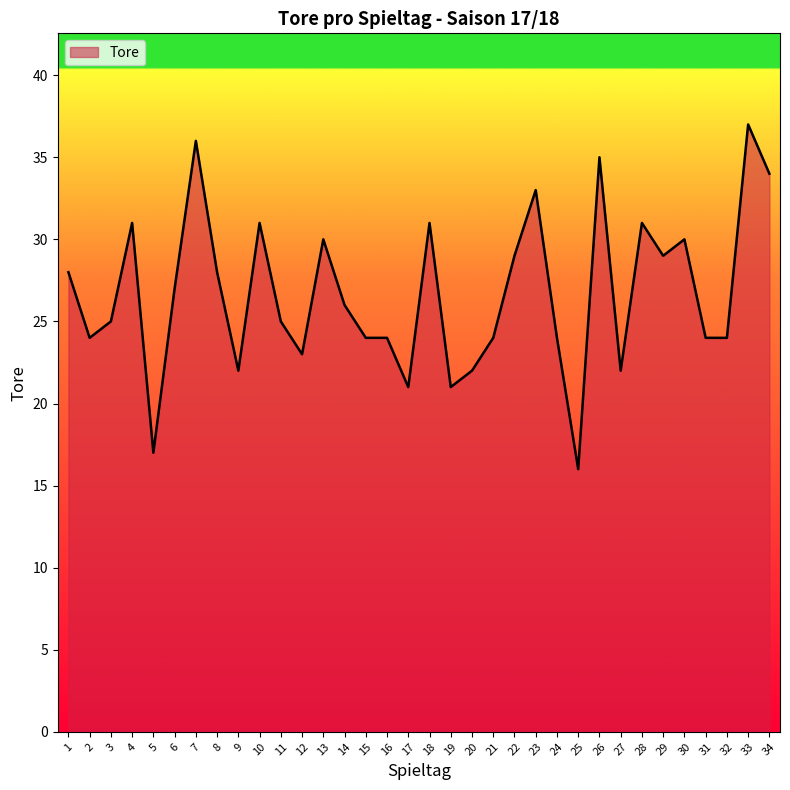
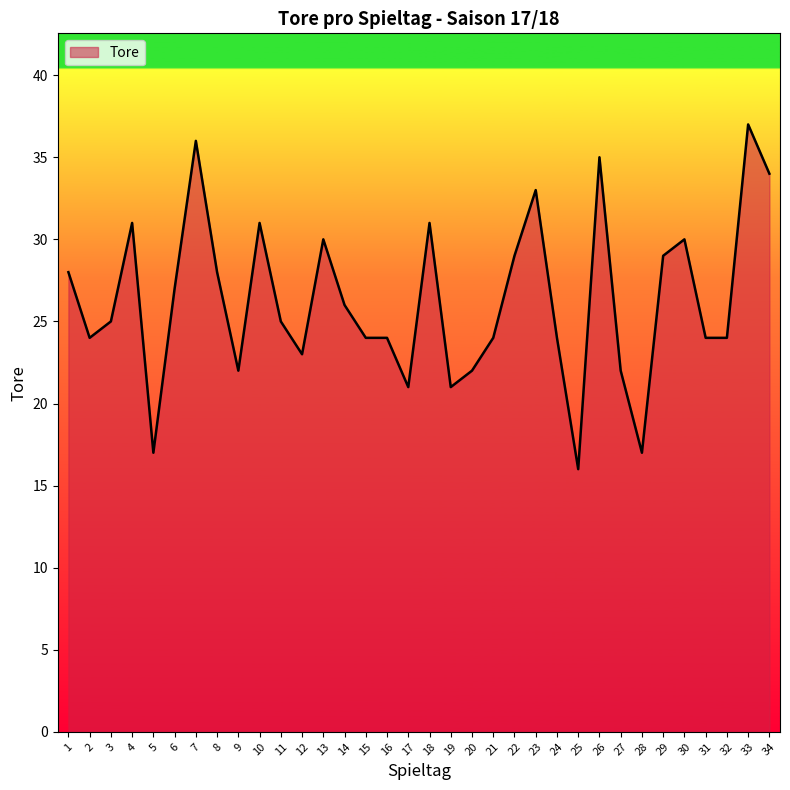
  {
    "1": 28,
    "2": 24,
    "3": 25,
    "4": 31,
    "5": 17,
    "6": 27,
    "7": 36,
    "8": 28,
    "9": 22,
    "10": 31,
    "11": 25,
    "12": 23,
    "13": 30,
    "14": 26,
    "15": 24,
    "16": 24,
    "17": 21,
    "18": 31,
    "19": 21,
    "20": 22,
    "21": 24,
    "22": 29,
    "23": 33,
    "24": 24,
    "25": 16,
    "26": 35,
    "27": 22,
-   "28": 31,
+   "28": 17,
    "29": 29,
    "30": 30,
    "31": 24,
    "32": 24,
    "33": 37,
    "34": 34
  }
